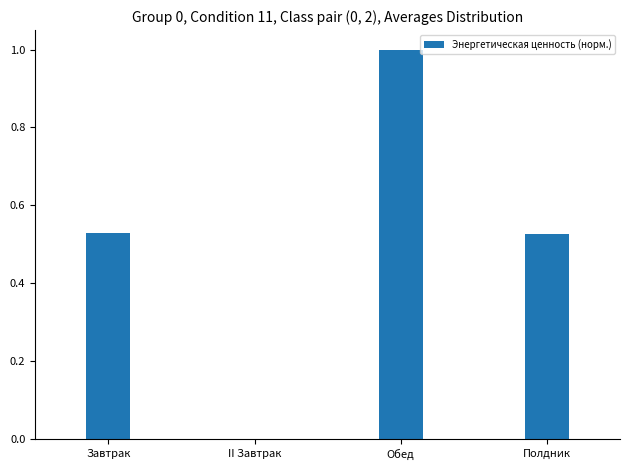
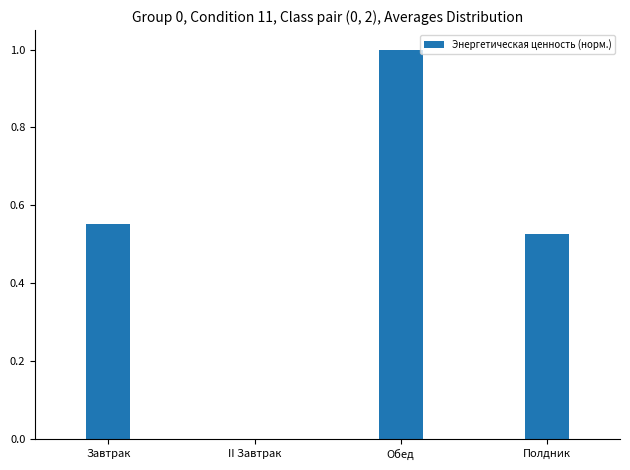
  {
-   "Завтрак": 0.53,
+   "Завтрак": 0.55,
    "II Завтрак": 0.00,
    "Обед": 1.00,
    "Полдник": 0.53
  }
